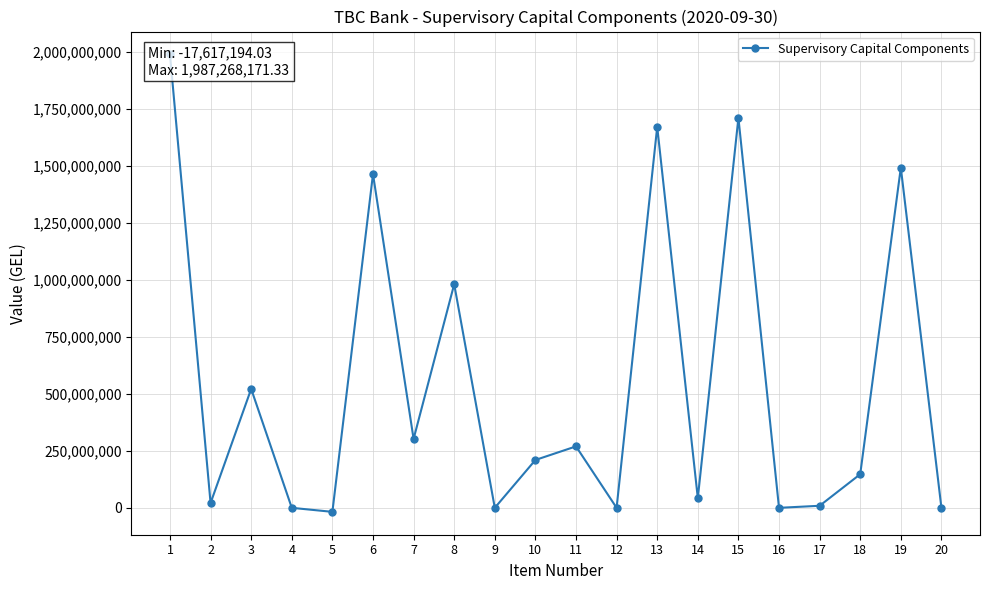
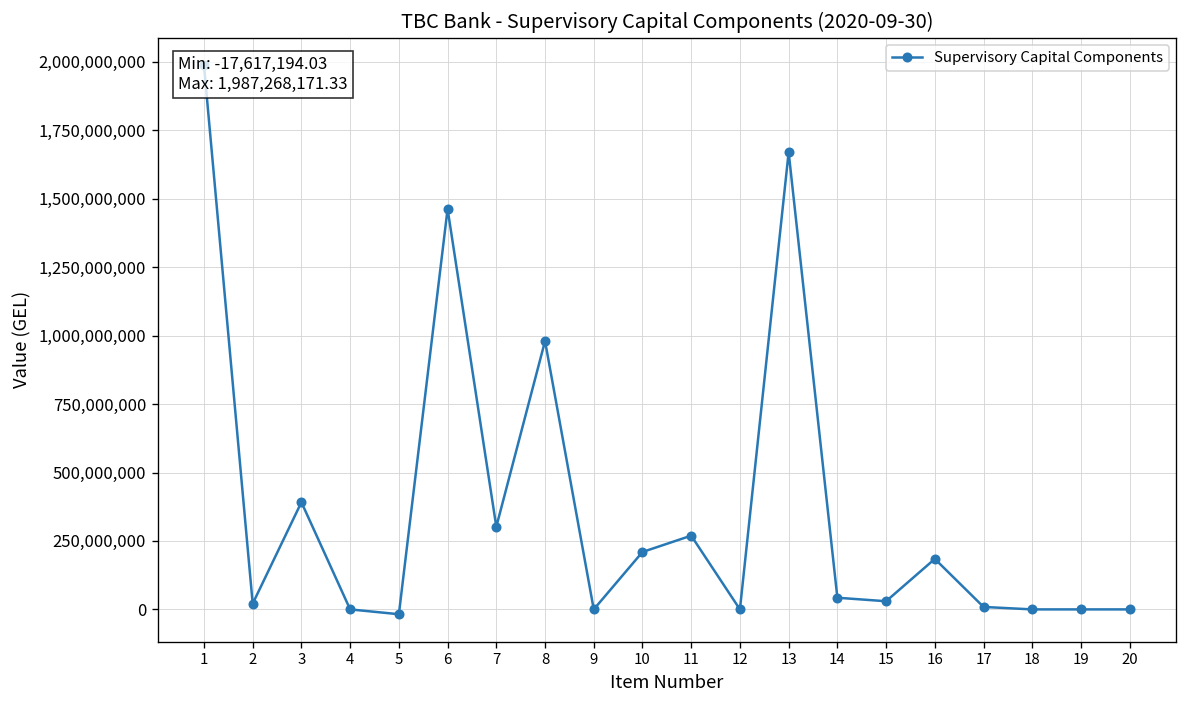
  {
    "2": "20,000,000",
-   "3": "520,000,000",
+   "3": "390,000,000",
    "4": "0",
    "5": "-20,000,000",
    "6": "1,460,000,000",
    "7": "300,000,000",
    "8": "980,000,000",
    "9": "0",
    "10": "210,000,000",
    "11": "270,000,000",
    "12": "0",
    "13": "1,670,000,000",
    "14": "40,000,000",
-   "15": "1,710,000,000",
-   "16": "0",
+   "15": "30,000,000",
+   "16": "180,000,000",
    "17": "10,000,000",
-   "18": "150,000,000",
-   "19": "1,490,000,000",
+   "18": "0",
+   "19": "0",
    "20": "0"
  }
